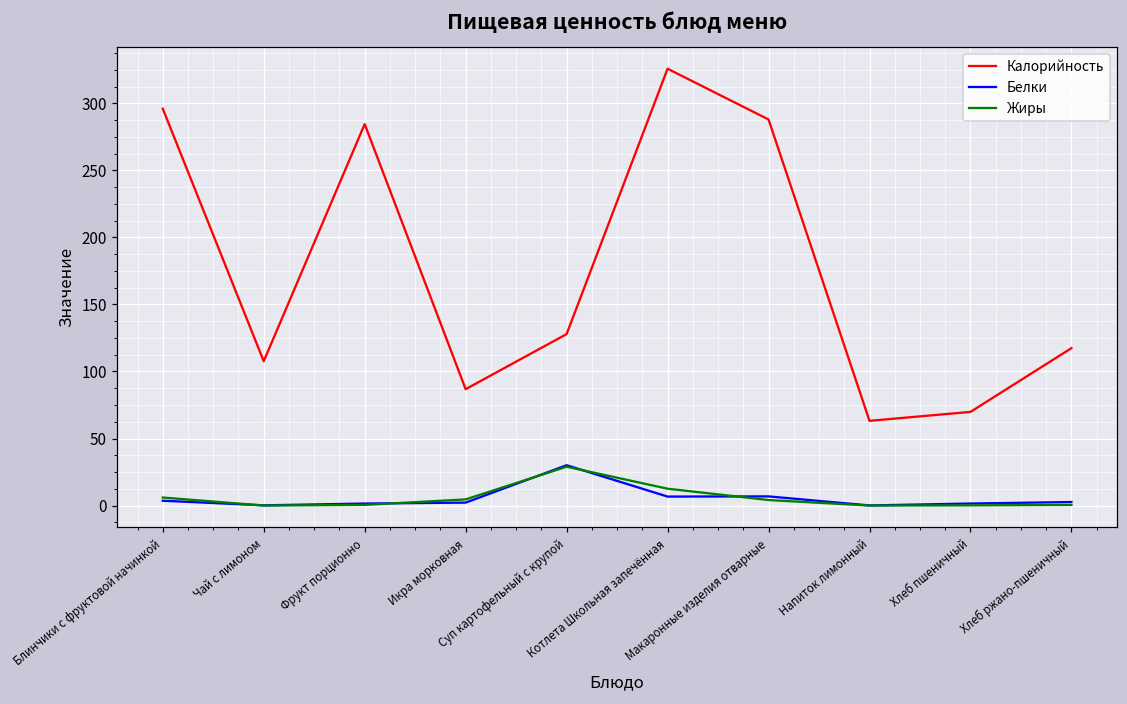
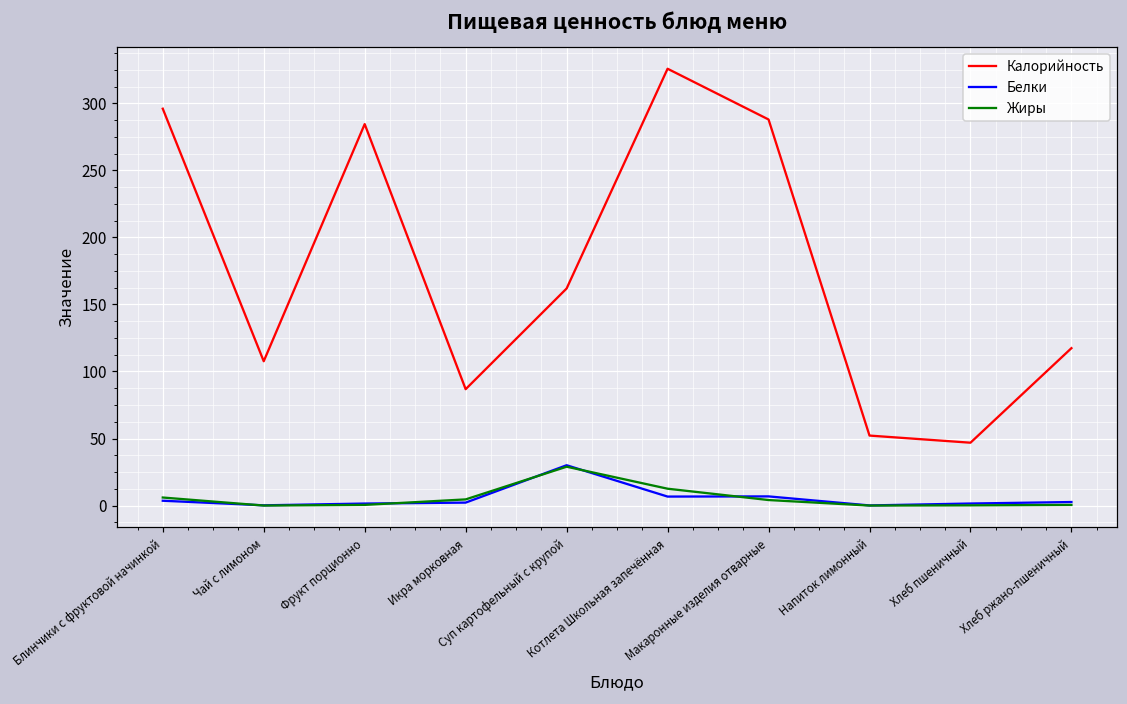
  {
    "Калорийность": {
      "Блинчики с фруктовой начинкой": 296,
      "Чай с лимоном": 108,
      "Фрукт порционно": 285,
      "Икра морковная": 87,
-     "Суп картофельный с крупой": 128,
+     "Суп картофельный с крупой": 162,
      "Котлета Школьная запечённая": 326,
      "Макаронные изделия отварные": 288,
-     "Напиток лимонный": 63,
-     "Хлеб пшеничный": 70,
+     "Напиток лимонный": 52,
+     "Хлеб пшеничный": 47,
      "Хлеб ржано-пшеничный": 117
    },
    "Белки": {
      "Блинчики с фруктовой начинкой": 4,
      "Икра морковная": 2,
      "Котлета Школьная запечённая": 7,
      "Макаронные изделия отварные": 7,
      "Хлеб ржано-пшеничный": 3
    },
    "Жиры": {
      "Блинчики с фруктовой начинкой": 6,
      "Икра морковная": 5,
      "Котлета Школьная запечённая": 13,
      "Макаронные изделия отварные": 4,
      "Хлеб ржано-пшеничный": 0
    }
  }
